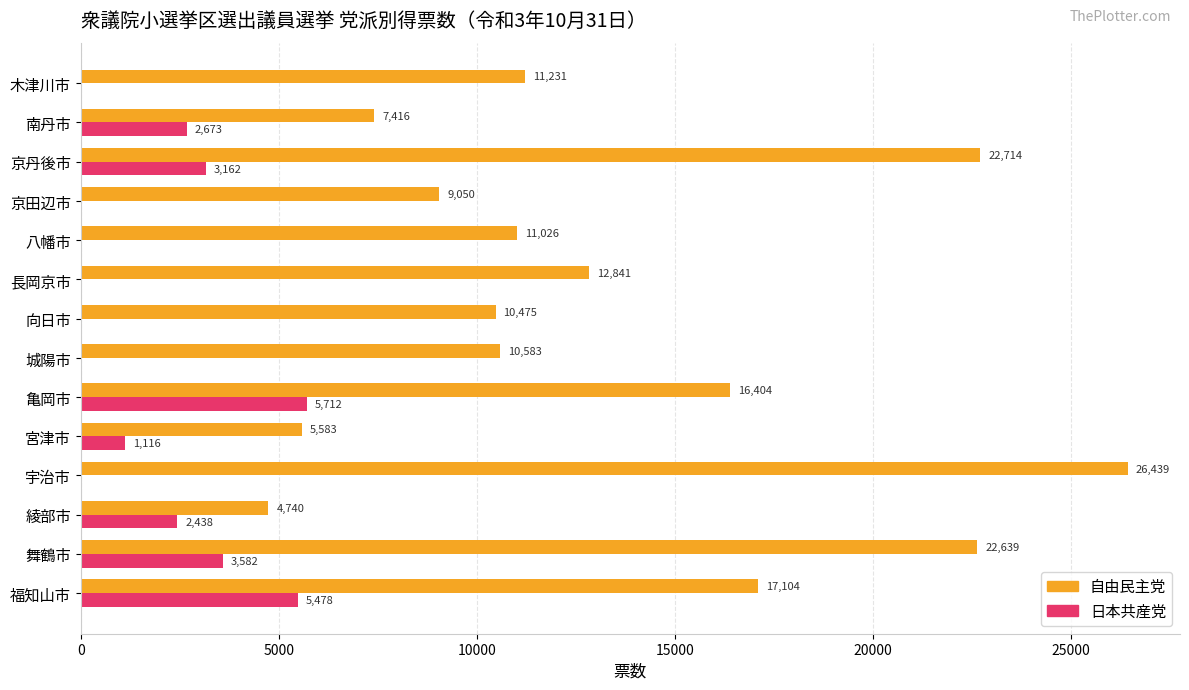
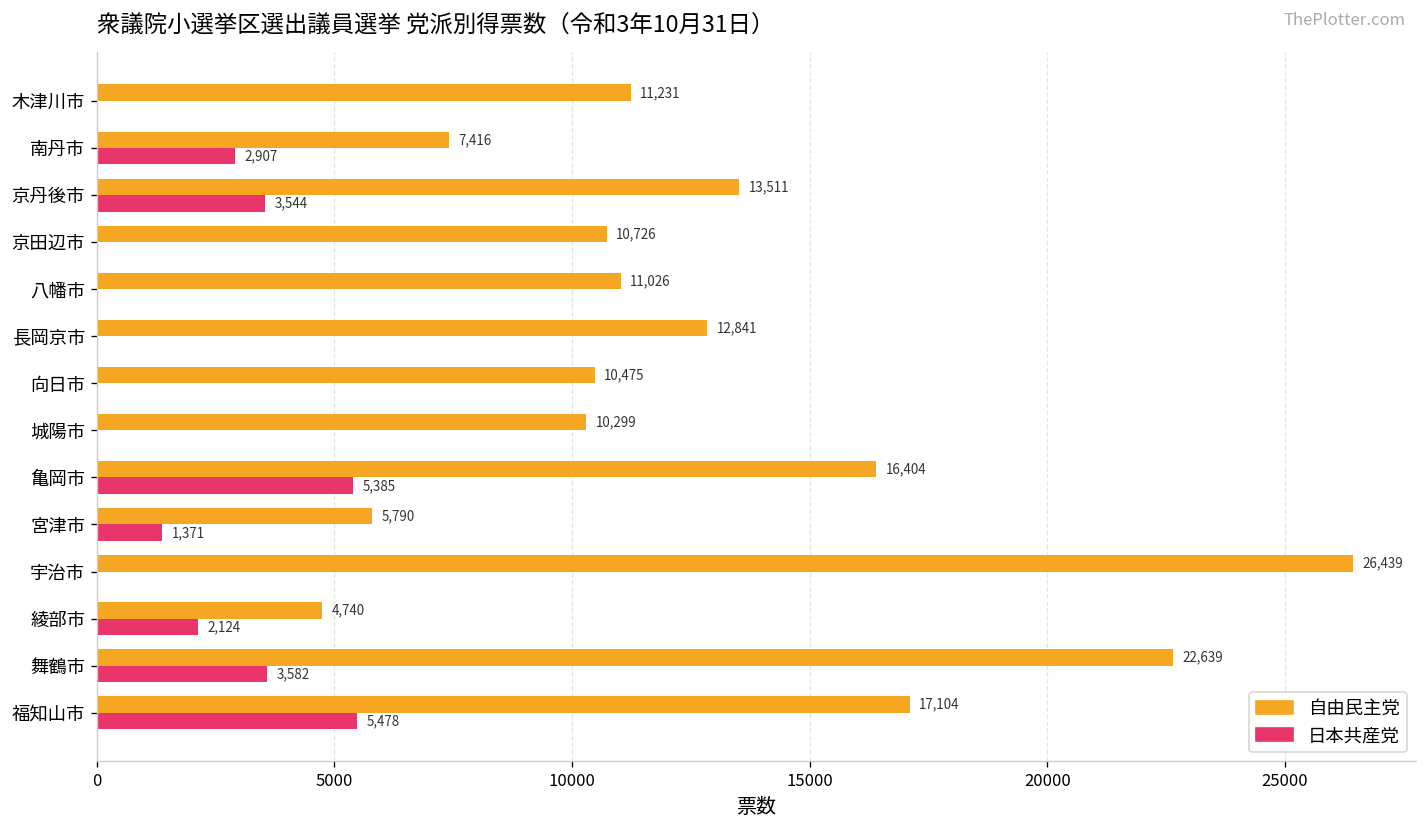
  {
    "自由民主党": {
      "木津川市": "11,231",
      "南丹市": "7,416",
-     "京丹後市": "22,714",
-     "京田辺市": "9,050",
+     "京丹後市": "13,511",
+     "京田辺市": "10,726",
      "八幡市": "11,026",
      "長岡京市": "12,841",
      "向日市": "10,475",
-     "城陽市": "10,583",
+     "城陽市": "10,299",
      "亀岡市": "16,404",
-     "宮津市": "5,583",
+     "宮津市": "5,790",
      "宇治市": "26,439",
      "綾部市": "4,740",
      "舞鶴市": "22,639",
      "福知山市": "17,104"
    },
    "日本共産党": {
-     "南丹市": "2,673",
-     "京丹後市": "3,162",
-     "亀岡市": "5,712",
-     "宮津市": "1,116",
-     "綾部市": "2,438",
+     "南丹市": "2,907",
+     "京丹後市": "3,544",
+     "亀岡市": "5,385",
+     "宮津市": "1,371",
+     "綾部市": "2,124",
      "舞鶴市": "3,582",
      "福知山市": "5,478"
    }
  }
